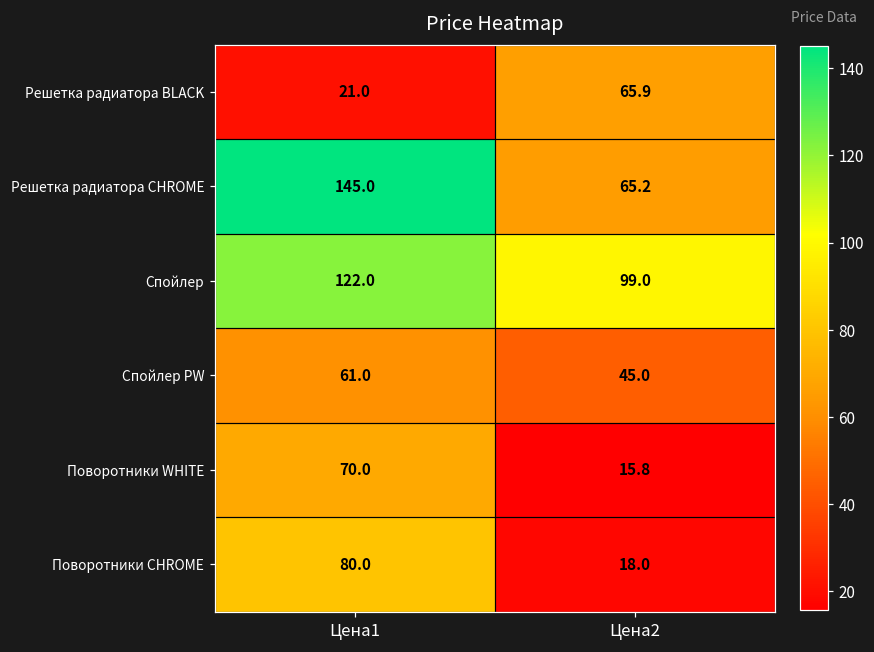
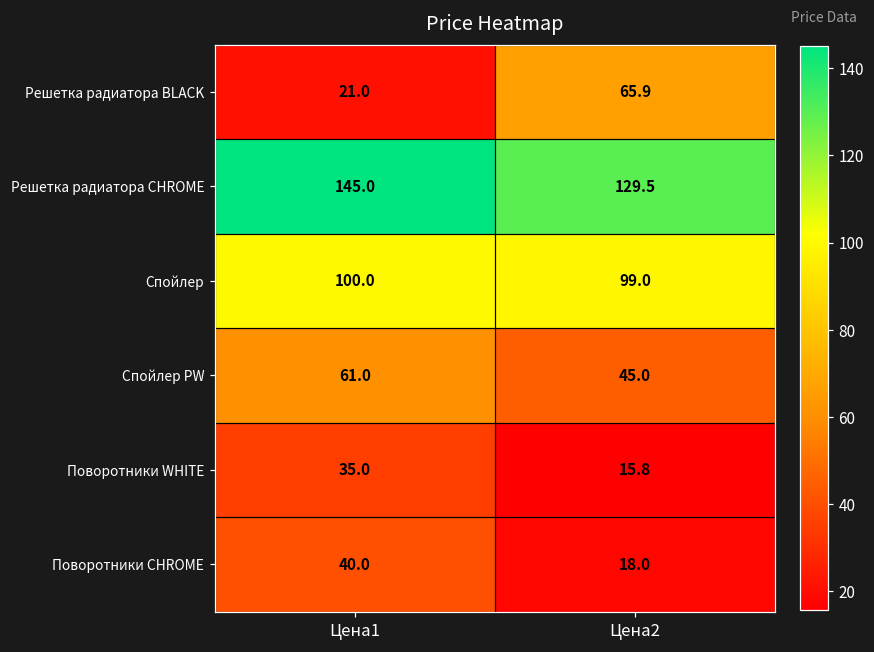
  {
    "Решетка радиатора BLACK": {
      "Цена1": 21.0,
      "Цена2": 65.9
    },
    "Решетка радиатора CHROME": {
      "Цена1": 145.0,
-     "Цена2": 65.2
+     "Цена2": 129.5
    },
    "Спойлер": {
-     "Цена1": 122.0,
+     "Цена1": 100.0,
      "Цена2": 99.0
    },
    "Спойлер PW": {
      "Цена1": 61.0,
      "Цена2": 45.0
    },
    "Поворотники WHITE": {
-     "Цена1": 70.0,
+     "Цена1": 35.0,
      "Цена2": 15.8
    },
    "Поворотники CHROME": {
-     "Цена1": 80.0,
+     "Цена1": 40.0,
      "Цена2": 18.0
    }
  }
